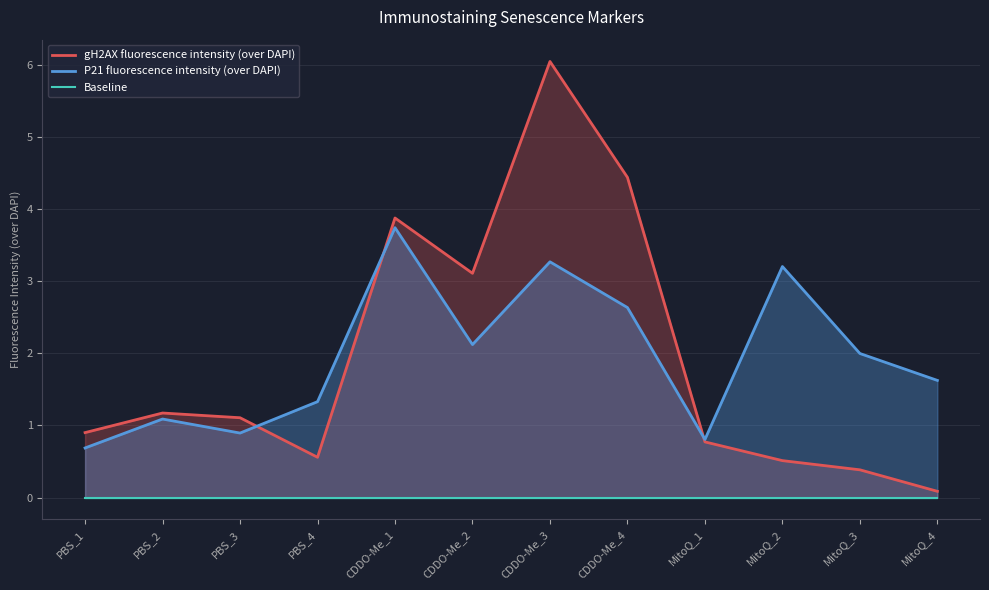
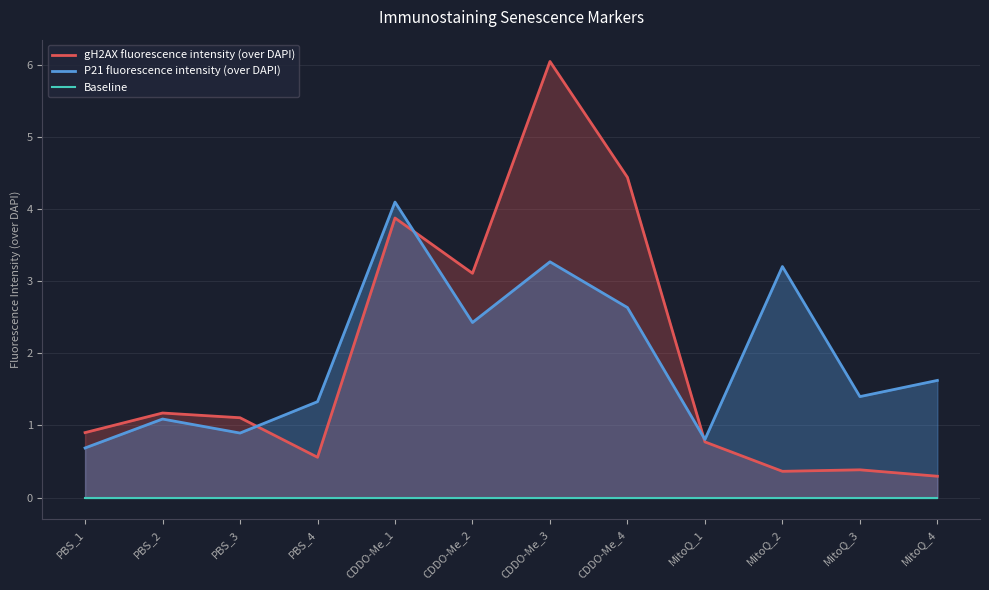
  {
    "gH2AX fluorescence intensity (over DAPI)": {
      "PBS_1": 0.9,
      "PBS_2": 1.2,
      "PBS_3": 1.1,
      "PBS_4": 0.6,
      "CDDO-Me_1": 3.9,
      "CDDO-Me_2": 3.1,
      "CDDO-Me_3": 6.0,
      "CDDO-Me_4": 4.4,
-     "MitoQ_2": 0.5,
+     "MitoQ_2": 0.4,
      "MitoQ_3": 0.4,
-     "MitoQ_4": 0.1
+     "MitoQ_4": 0.3
    },
    "P21 fluorescence intensity (over DAPI)": {
      "PBS_1": 0.7,
      "PBS_2": 1.1,
      "PBS_3": 0.9,
      "PBS_4": 1.3,
-     "CDDO-Me_1": 3.7,
-     "CDDO-Me_2": 2.1,
+     "CDDO-Me_1": 4.1,
+     "CDDO-Me_2": 2.4,
      "CDDO-Me_3": 3.3,
      "CDDO-Me_4": 2.6,
      "MitoQ_2": 3.2,
-     "MitoQ_3": 2.0,
+     "MitoQ_3": 1.4,
      "MitoQ_4": 1.6
    },
    "Baseline": {
      "PBS_1": 0.0,
      "PBS_2": 0.0,
      "PBS_3": 0.0,
      "PBS_4": 0.0,
      "CDDO-Me_1": 0.0,
      "CDDO-Me_2": 0.0,
      "CDDO-Me_3": 0.0,
      "CDDO-Me_4": 0.0,
      "MitoQ_1": 0.0,
      "MitoQ_2": 0.0,
      "MitoQ_3": 0.0,
      "MitoQ_4": 0.0
    }
  }
